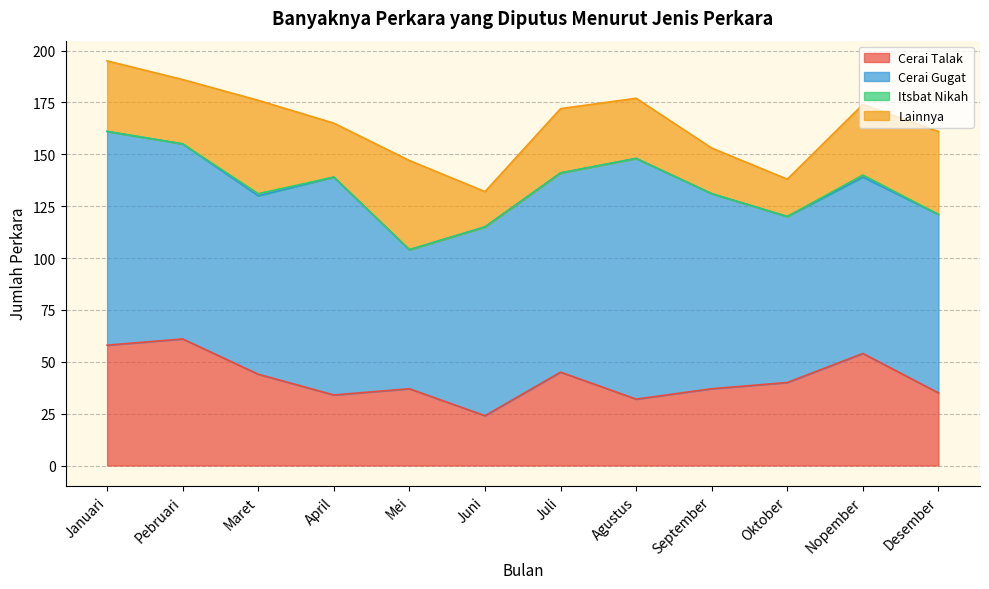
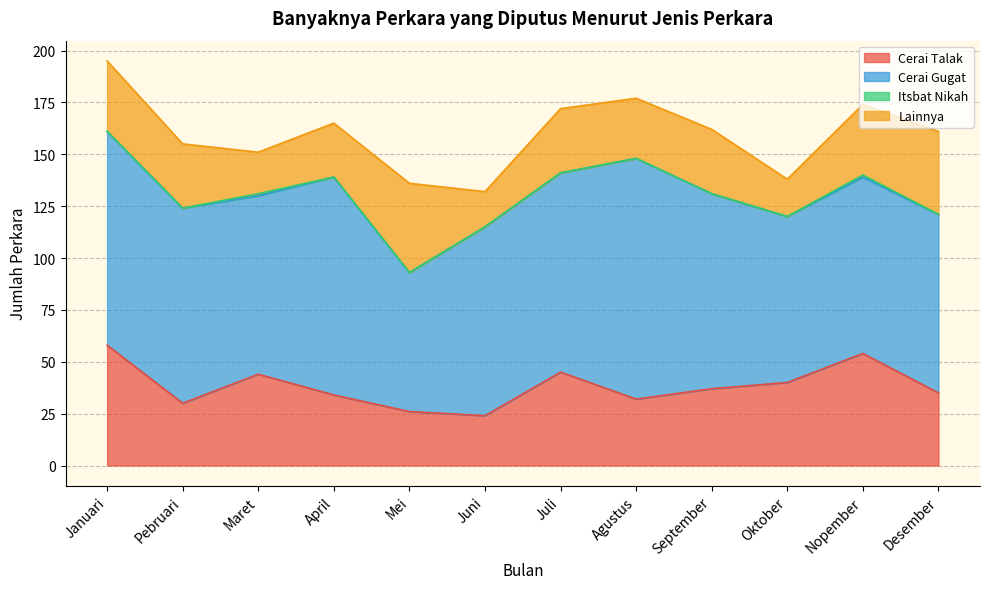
  {
    "Cerai Talak": {
      "Januari": 58,
-     "Pebruari": 61,
+     "Pebruari": 30,
      "Maret": 44,
      "April": 34,
-     "Mei": 37,
+     "Mei": 26,
      "Juni": 24,
      "Juli": 45,
      "Agustus": 32,
      "September": 37,
      "Oktober": 40,
      "Nopember": 54,
      "Desember": 35
    },
    "Lainnya": {
      "Januari": 34,
      "Pebruari": 31,
-     "Maret": 45,
+     "Maret": 20,
      "April": 26,
      "Mei": 43,
      "Juni": 17,
      "Juli": 31,
      "Agustus": 29,
-     "September": 22,
+     "September": 31,
      "Oktober": 18,
      "Desember": 40
    }
  }
